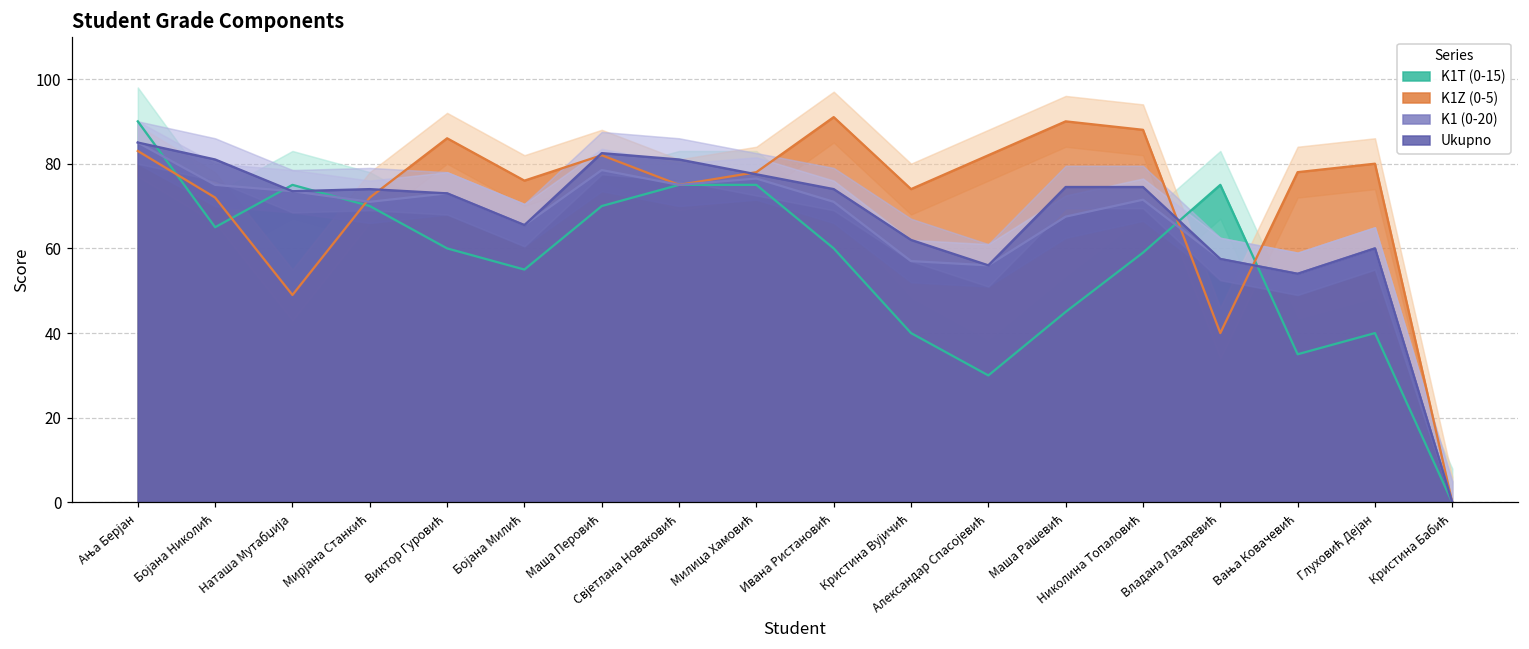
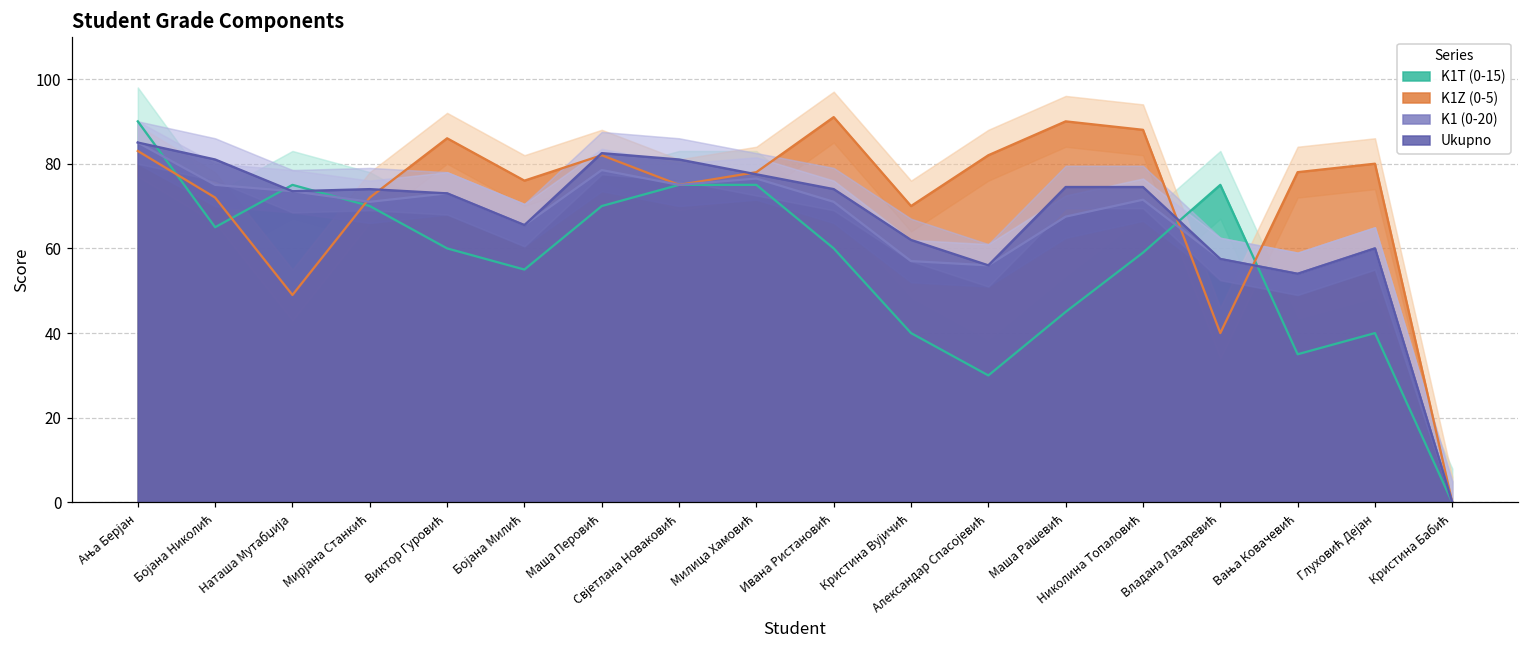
  {
    "K1T (0-15)": {
      "Бојана Николић": 65,
      "Наташа Мутабџија": 75,
      "Мирјана Станкић": 70,
      "Виктор Гуровић": 60,
      "Бојана Милић": 55,
      "Маша Перовић": 70,
      "Милица Хамовић": 75,
      "Ивана Ристановић": 60,
      "Кристина Вујичић": 40,
      "Александар Спасојевић": 30,
      "Маша Рашевић": 45,
      "Николина Топаловић": 59,
      "Владана Лазаревић": 75,
      "Вања Ковачевић": 35,
      "Глуховић Дејан": 40
    },
    "K1Z (0-5)": {
      "Ања Берјан": 83,
      "Бојана Николић": 72,
      "Наташа Мутабџија": 49,
      "Мирјана Станкић": 72,
      "Виктор Гуровић": 86,
      "Бојана Милић": 76,
      "Ивана Ристановић": 91,
-     "Кристина Вујичић": 74,
+     "Кристина Вујичић": 70,
      "Александар Спасојевић": 82,
      "Маша Рашевић": 90,
      "Николина Топаловић": 88,
      "Владана Лазаревић": 40,
      "Вања Ковачевић": 78,
      "Глуховић Дејан": 80
    }
  }
